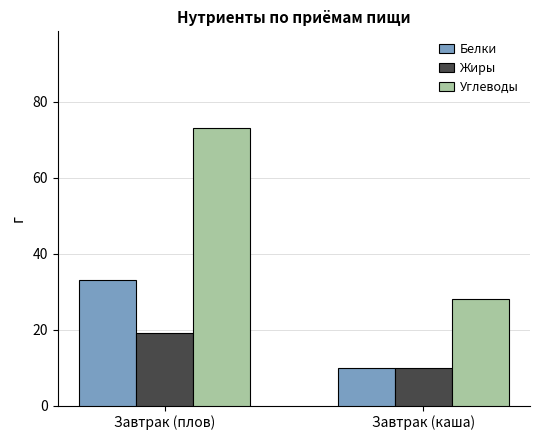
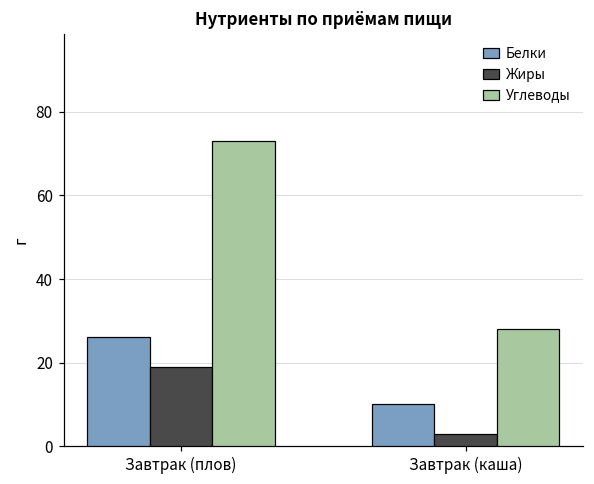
  {
    "Белки": {
-     "Завтрак (плов)": 33,
+     "Завтрак (плов)": 26,
      "Завтрак (каша)": 10
    },
    "Жиры": {
      "Завтрак (плов)": 19,
-     "Завтрак (каша)": 10
+     "Завтрак (каша)": 3
    },
    "Углеводы": {
      "Завтрак (плов)": 73,
      "Завтрак (каша)": 28
    }
  }
